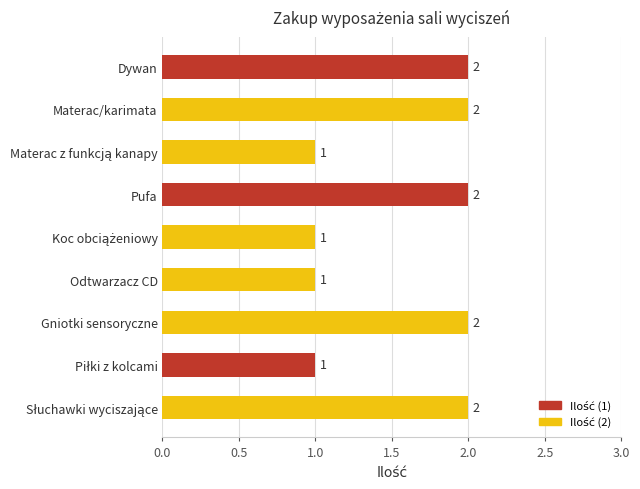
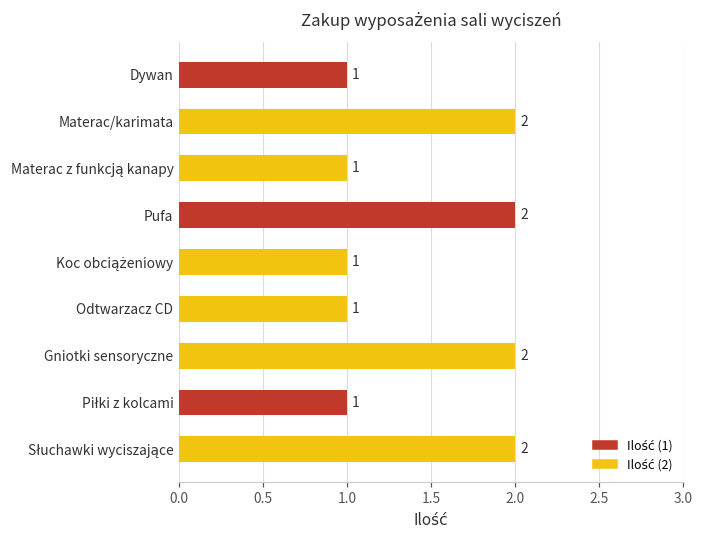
  {
-   "Dywan": 2,
+   "Dywan": 1,
    "Materac/karimata": 2,
    "Materac z funkcją kanapy": 1,
    "Pufa": 2,
    "Koc obciążeniowy": 1,
    "Odtwarzacz CD": 1,
    "Gniotki sensoryczne": 2,
    "Piłki z kolcami": 1,
    "Słuchawki wyciszające": 2
  }
